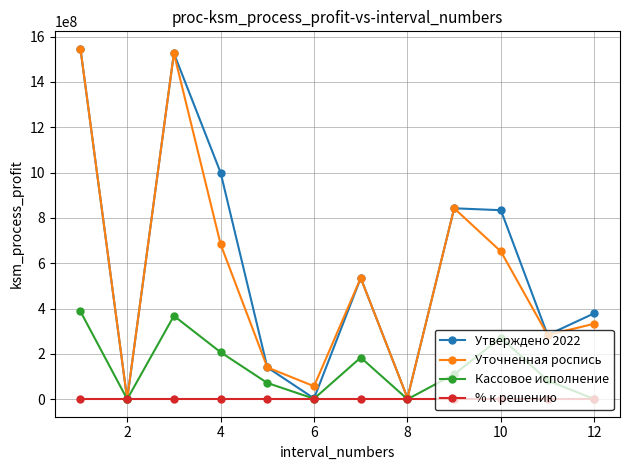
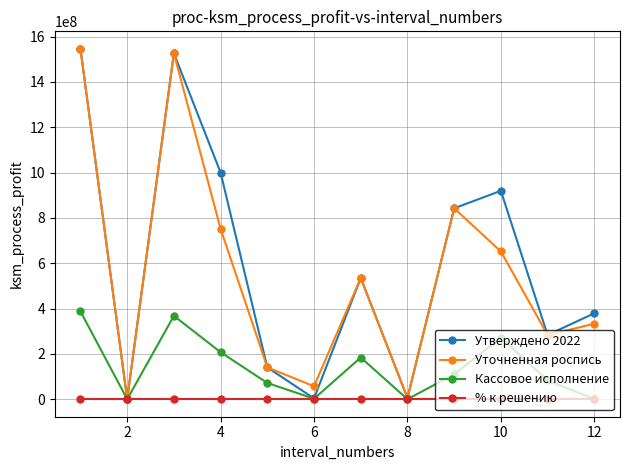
  {
    "Утверждено 2022": {
      "4": 1000000000,
-     "10": 830000000,
+     "10": 920000000,
      "12": 380000000
    },
    "Уточненная роспись": {
-     "4": 680000000,
+     "4": 750000000,
      "6": 60000000,
      "10": 650000000,
      "12": 330000000
    },
    "Кассовое исполнение": {
      "4": 210000000
    },
    "% к решению": {
      "4": 0
    }
  }
